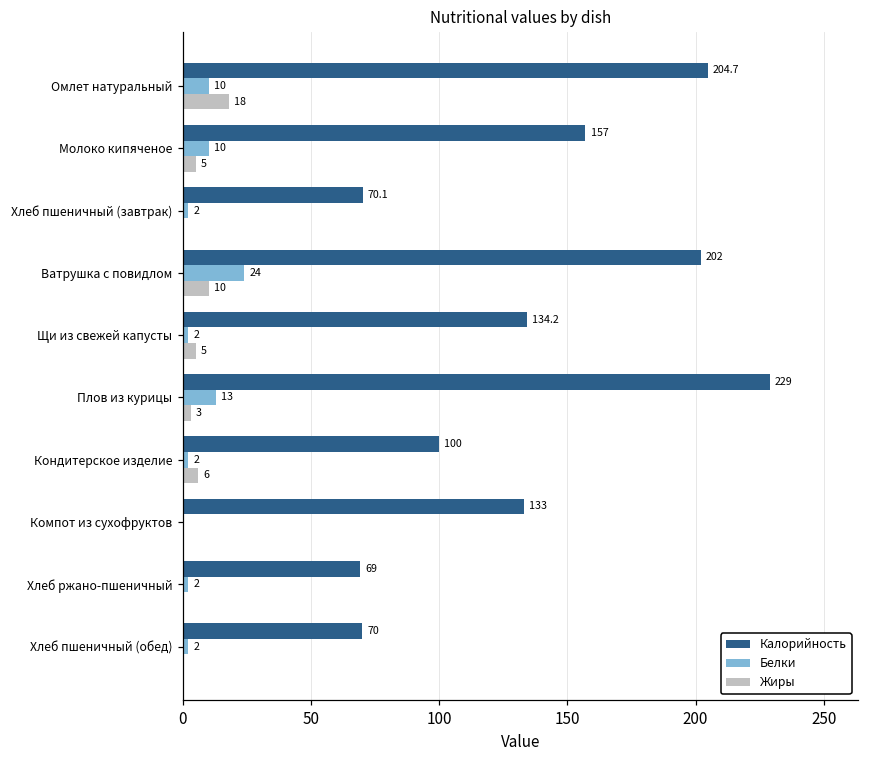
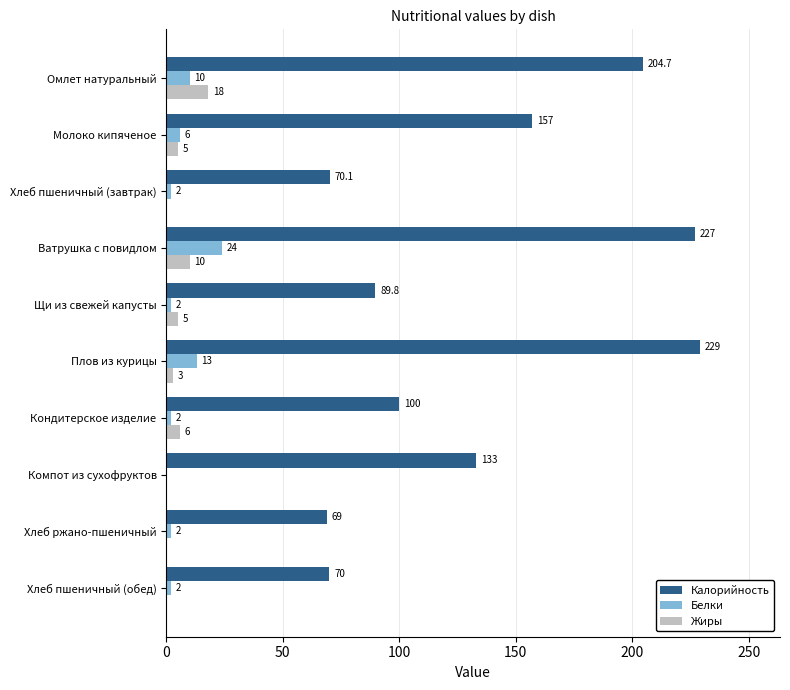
  {
    "Калорийность": {
      "Омлет натуральный": 204.7,
      "Молоко кипяченое": 157,
      "Хлеб пшеничный (завтрак)": 70.1,
-     "Ватрушка с повидлом": 202,
-     "Щи из свежей капусты": 134.2,
+     "Ватрушка с повидлом": 227,
+     "Щи из свежей капусты": 89.8,
      "Плов из курицы": 229,
      "Кондитерское изделие": 100,
      "Компот из сухофруктов": 133,
      "Хлеб ржано-пшеничный": 69,
      "Хлеб пшеничный (обед)": 70
    },
    "Белки": {
      "Омлет натуральный": 10,
-     "Молоко кипяченое": 10,
+     "Молоко кипяченое": 6,
      "Хлеб пшеничный (завтрак)": 2,
      "Ватрушка с повидлом": 24,
      "Щи из свежей капусты": 2,
      "Плов из курицы": 13,
      "Кондитерское изделие": 2,
      "Хлеб ржано-пшеничный": 2,
      "Хлеб пшеничный (обед)": 2
    },
    "Жиры": {
      "Омлет натуральный": 18,
      "Молоко кипяченое": 5,
      "Ватрушка с повидлом": 10,
      "Щи из свежей капусты": 5,
      "Плов из курицы": 3,
      "Кондитерское изделие": 6
    }
  }
